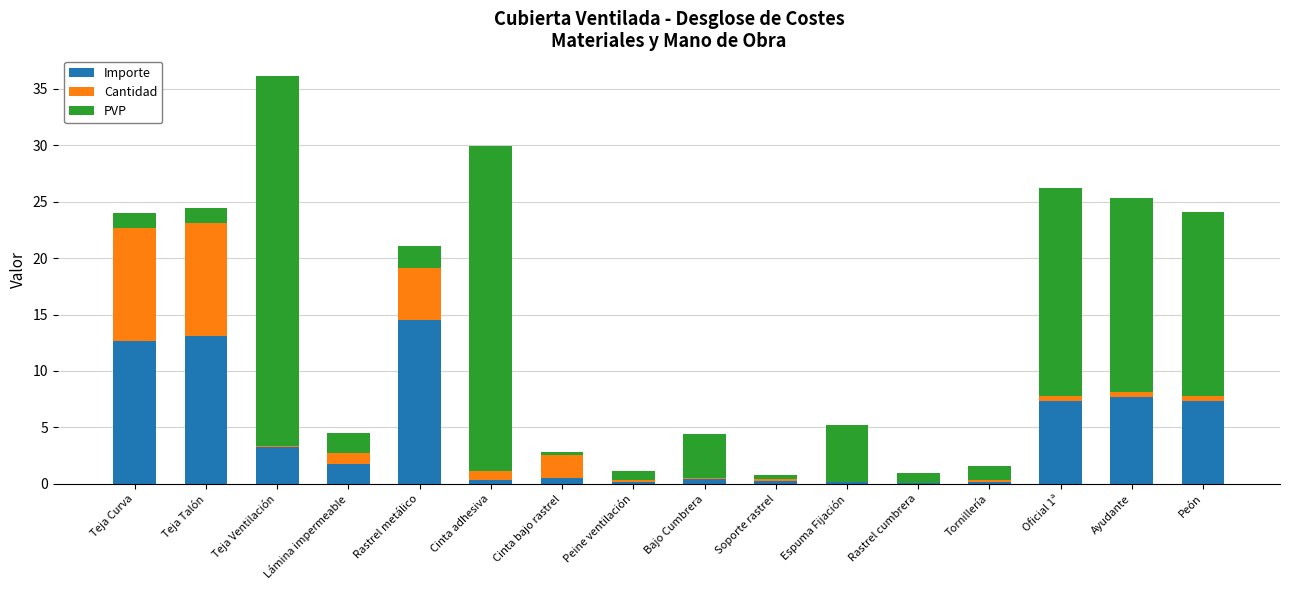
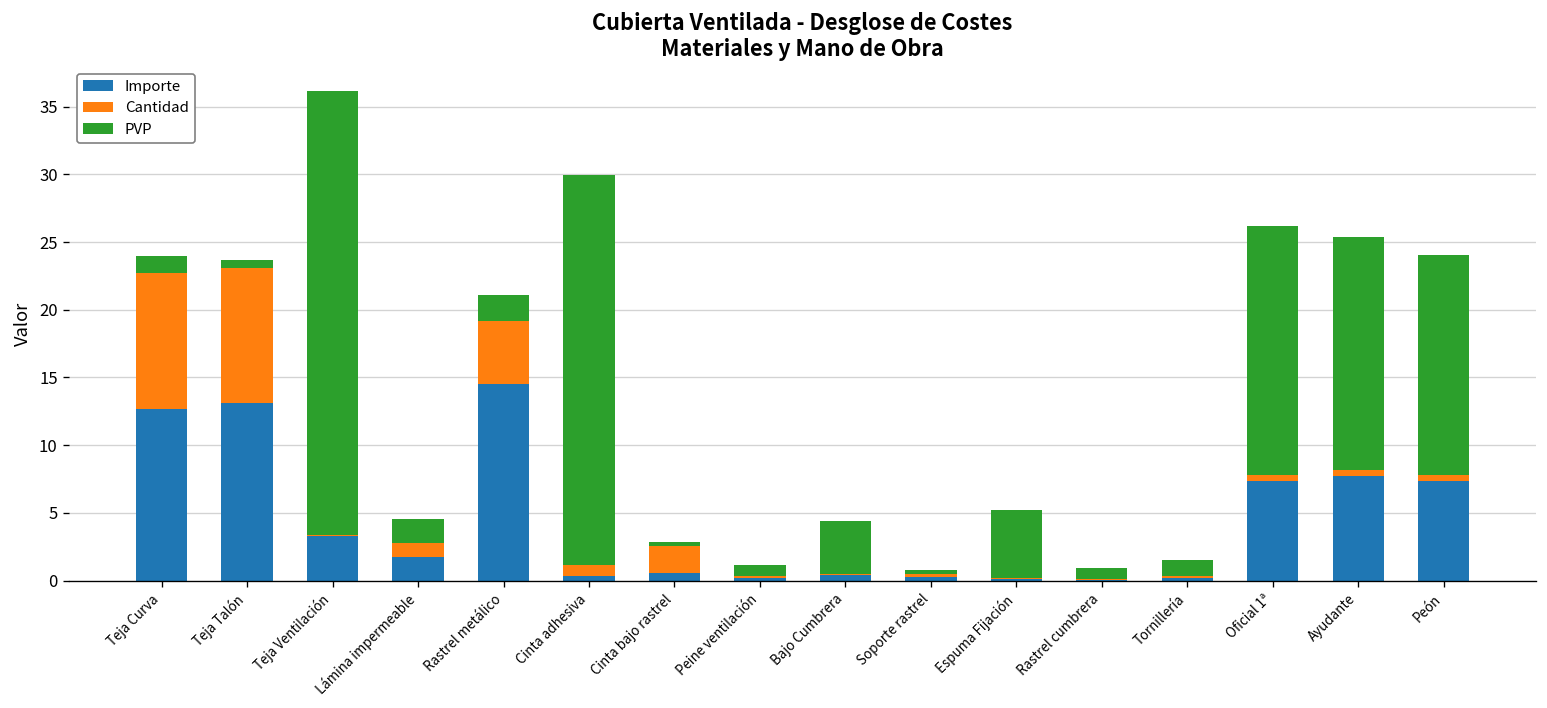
  {
    "Importe": {
      "Teja Curva": 12.7,
      "Teja Talón": 13.1,
      "Teja Ventilación": 3.3,
      "Lámina impermeable": 1.8,
      "Rastrel metálico": 14.6,
      "Cinta adhesiva": 0.3,
      "Cinta bajo rastrel": 0.6,
      "Bajo Cumbrera": 0.4,
      "Soporte rastrel": 0.3,
      "Oficial 1ª": 7.3,
      "Ayudante": 7.7,
      "Peón": 7.3
    },
    "Cantidad": {
      "Teja Curva": 10.0,
      "Teja Talón": 10.0,
      "Lámina impermeable": 1.0,
      "Rastrel metálico": 4.6,
      "Cinta adhesiva": 0.8,
      "Cinta bajo rastrel": 2.0,
      "Oficial 1ª": 0.4,
      "Ayudante": 0.4,
      "Peón": 0.4
    },
    "PVP": {
      "Teja Curva": 1.3,
-     "Teja Talón": 1.3,
+     "Teja Talón": 0.6,
      "Teja Ventilación": 32.8,
      "Lámina impermeable": 1.8,
      "Rastrel metálico": 2.0,
      "Cinta adhesiva": 28.8,
      "Cinta bajo rastrel": 0.3,
      "Peine ventilación": 0.8,
      "Bajo Cumbrera": 3.9,
      "Soporte rastrel": 0.4,
      "Espuma Fijación": 5.1,
      "Rastrel cumbrera": 0.9,
      "Tornillería": 1.2,
      "Oficial 1ª": 18.4,
      "Ayudante": 17.2,
      "Peón": 16.3
    }
  }
